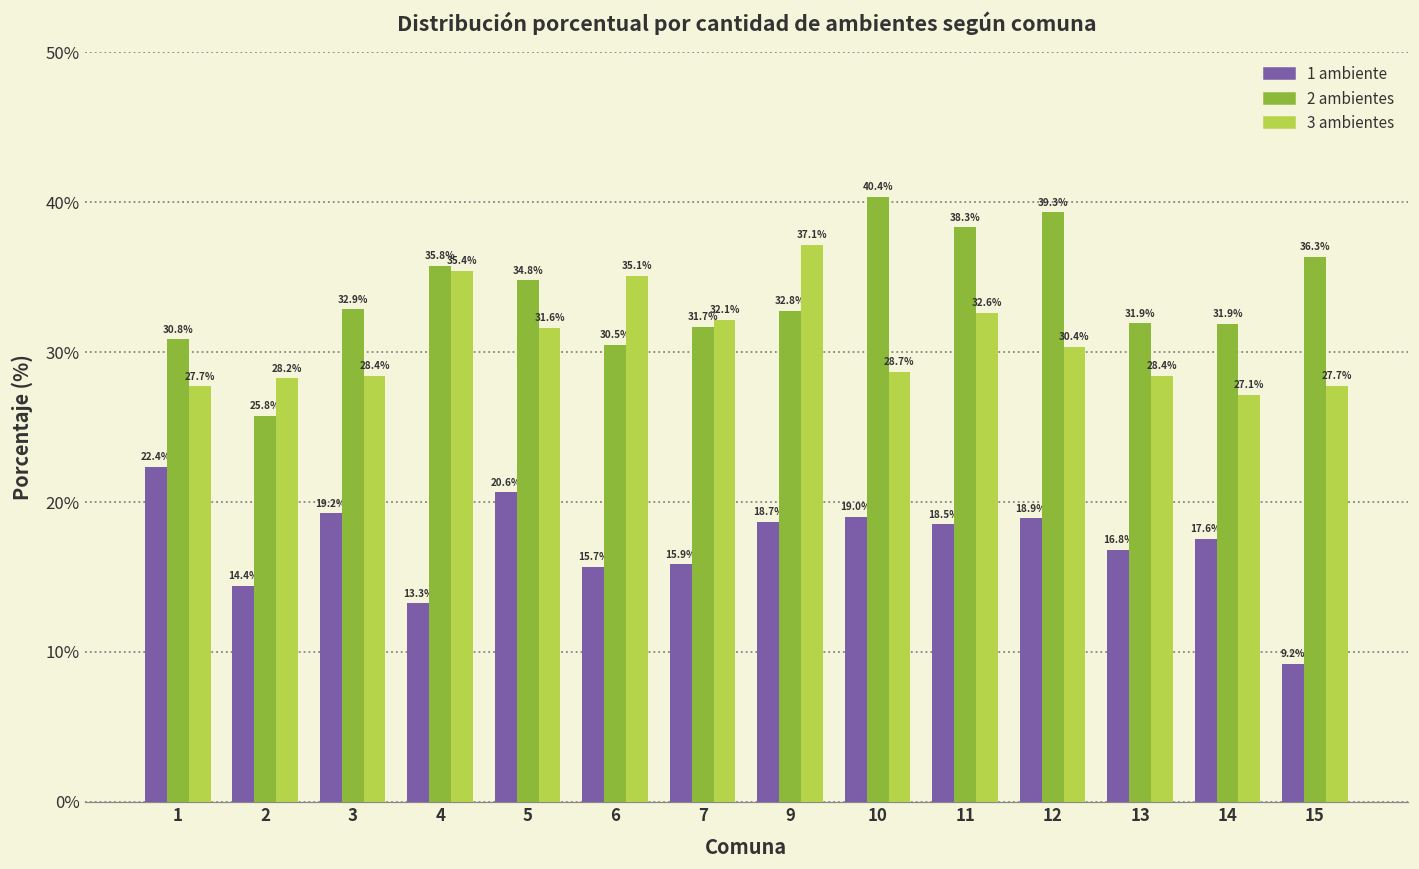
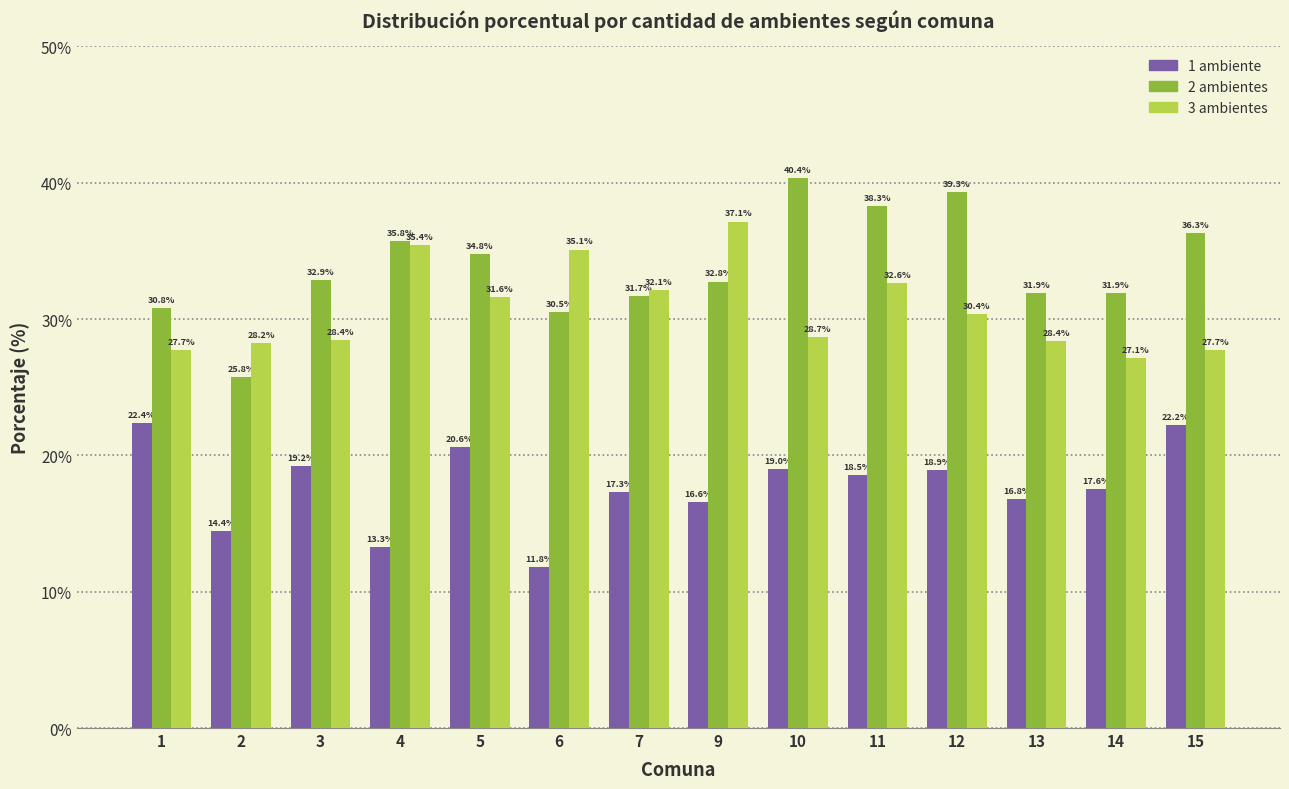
  {
    "1 ambiente": {
      "1": "22.4%",
      "2": "14.4%",
      "3": "19.2%",
      "4": "13.3%",
      "5": "20.6%",
-     "6": "15.7%",
-     "7": "15.9%",
-     "9": "18.7%",
+     "6": "11.8%",
+     "7": "17.3%",
+     "9": "16.6%",
      "10": "19.0%",
      "11": "18.5%",
      "12": "18.9%",
      "13": "16.8%",
      "14": "17.6%",
-     "15": "9.2%"
+     "15": "22.2%"
    }
  }
